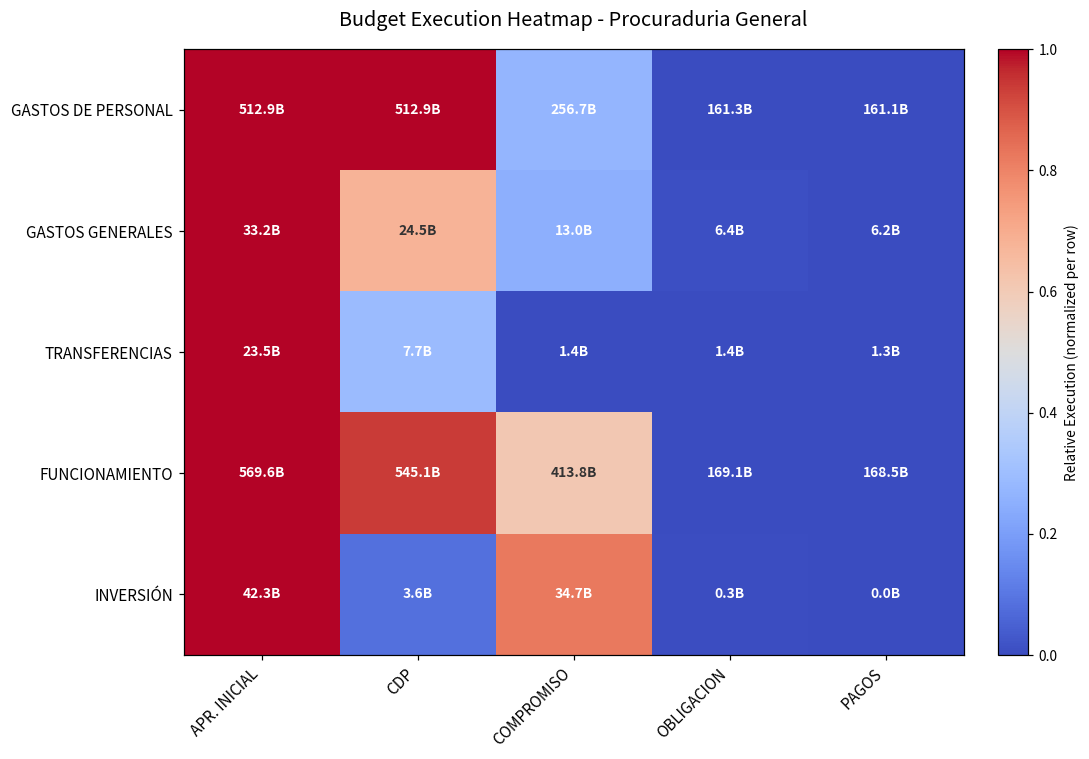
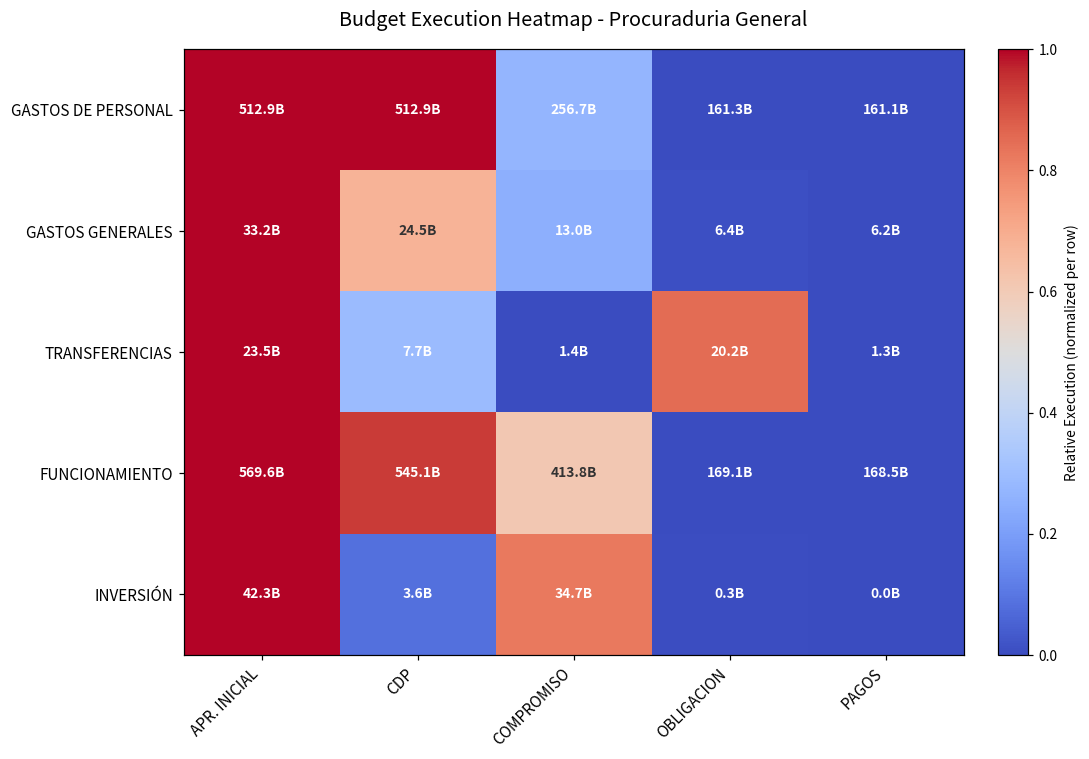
  {
    "GASTOS DE PERSONAL": {
      "APR. INICIAL": "512.9B",
      "CDP": "512.9B",
      "COMPROMISO": "256.7B",
      "OBLIGACION": "161.3B",
      "PAGOS": "161.1B"
    },
    "GASTOS GENERALES": {
      "APR. INICIAL": "33.2B",
      "CDP": "24.5B",
      "COMPROMISO": "13.0B",
      "OBLIGACION": "6.4B",
      "PAGOS": "6.2B"
    },
    "TRANSFERENCIAS": {
      "APR. INICIAL": "23.5B",
      "CDP": "7.7B",
      "COMPROMISO": "1.4B",
-     "OBLIGACION": "1.4B",
+     "OBLIGACION": "20.2B",
      "PAGOS": "1.3B"
    },
    "FUNCIONAMIENTO": {
      "APR. INICIAL": "569.6B",
      "CDP": "545.1B",
      "COMPROMISO": "413.8B",
      "OBLIGACION": "169.1B",
      "PAGOS": "168.5B"
    },
    "INVERSIÓN": {
      "APR. INICIAL": "42.3B",
      "CDP": "3.6B",
      "COMPROMISO": "34.7B",
      "OBLIGACION": "0.3B",
      "PAGOS": "0.0B"
    }
  }
